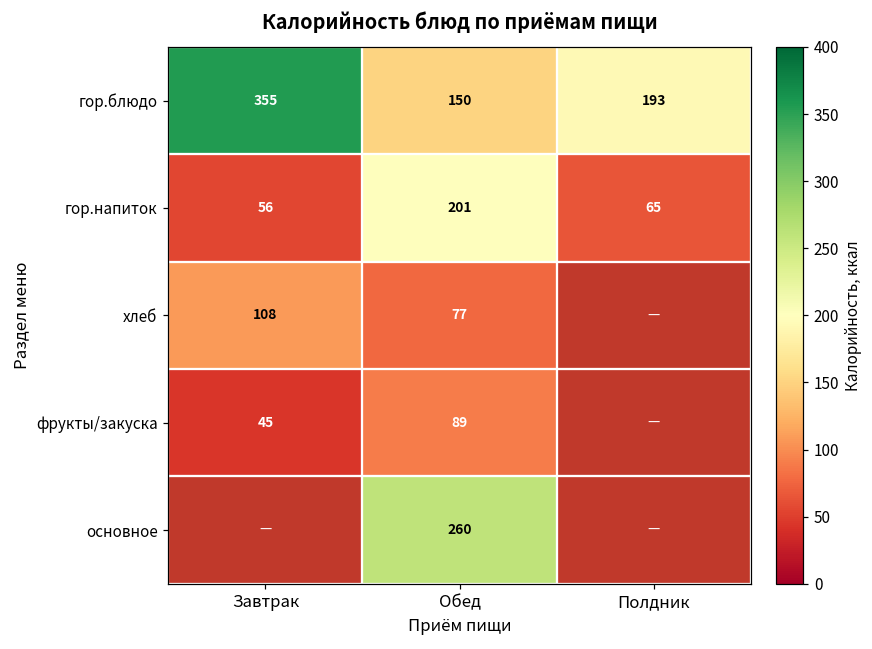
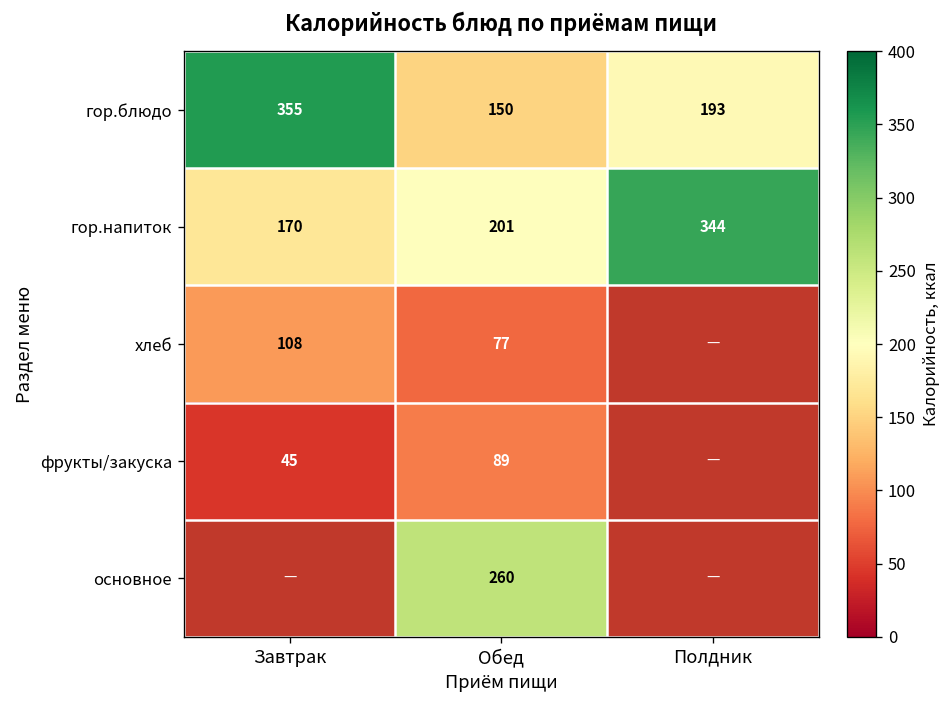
  {
    "гор.блюдо": {
      "Завтрак": 355,
      "Обед": 150,
      "Полдник": 193
    },
    "гор.напиток": {
-     "Завтрак": 56,
+     "Завтрак": 170,
      "Обед": 201,
-     "Полдник": 65
+     "Полдник": 344
    },
    "хлеб": {
      "Завтрак": 108,
      "Обед": 77
    },
    "фрукты/закуска": {
      "Завтрак": 45,
      "Обед": 89
    },
    "основное": {
      "Обед": 260
    }
  }
